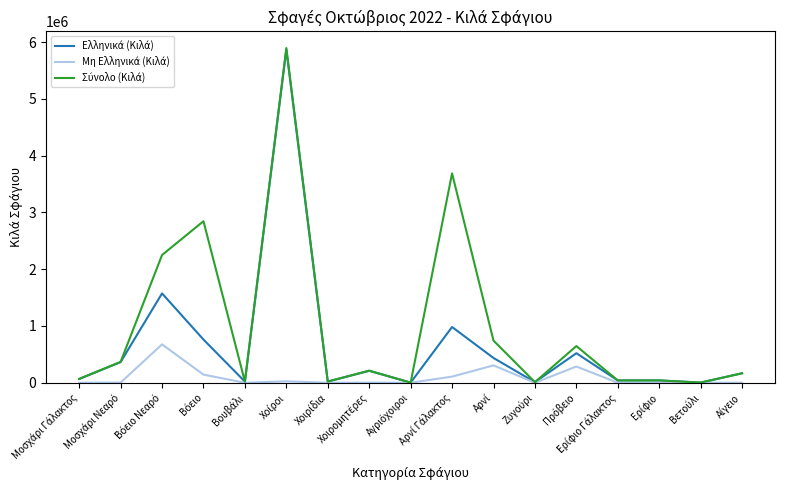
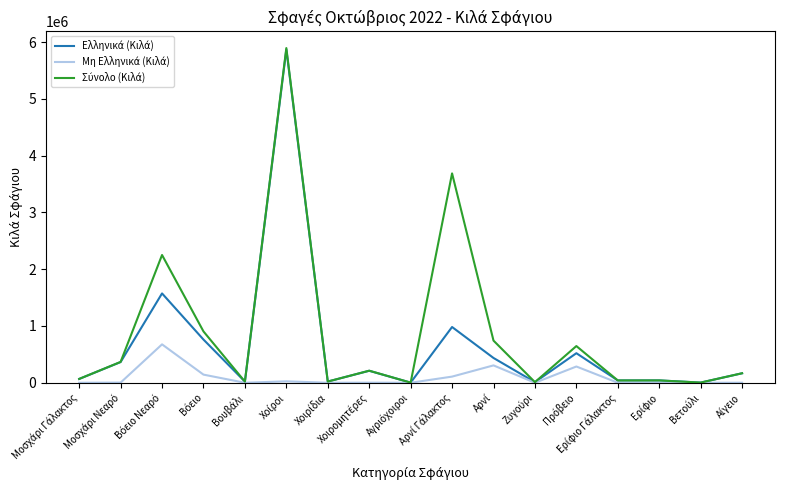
  {
    "Ελληνικά (Κιλά)": {
      "Βόειο Νεαρό": 1600000,
      "Βόειο": 800000,
      "Αρνί Γάλακτος": 1000000,
      "Αρνί": 400000,
      "Πρόβειο": 500000
    },
    "Μη Ελληνικά (Κιλά)": {
      "Μοσχάρι Γάλακτος": 0,
      "Μοσχάρι Νεαρό": 0,
      "Βόειο Νεαρό": 700000,
      "Βόειο": 100000,
      "Χοίροι": 0,
      "Χοιρομητέρες": 0,
      "Αρνί Γάλακτος": 100000,
      "Αρνί": 300000,
      "Πρόβειο": 300000,
      "Αίγειο": 0
    },
    "Σύνολο (Κιλά)": {
      "Βόειο Νεαρό": 2200000,
-     "Βόειο": 2800000,
+     "Βόειο": 900000,
      "Αρνί Γάλακτος": 3700000,
      "Αρνί": 700000,
      "Πρόβειο": 600000
    }
  }
